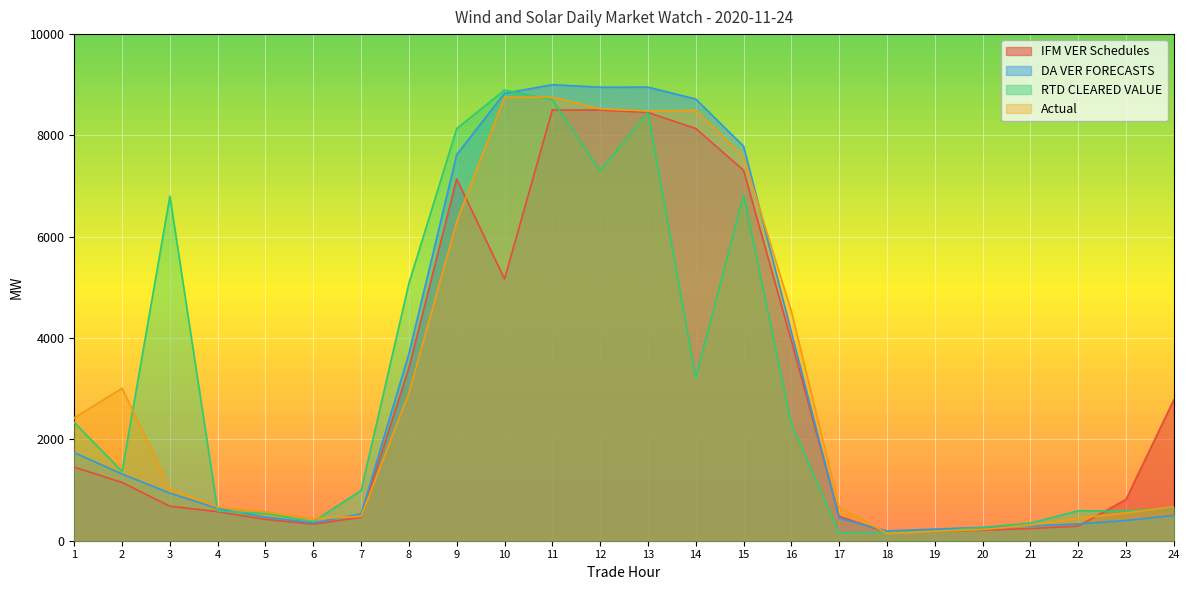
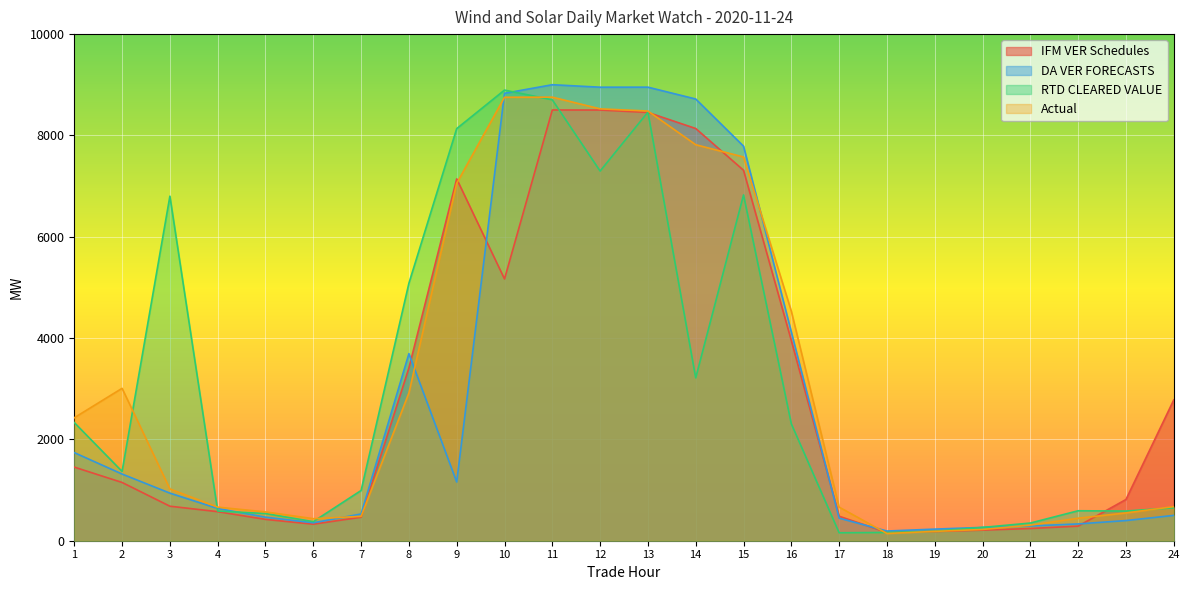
  {
    "IFM VER Schedules": {
      "1": 1500,
      "2": 1100,
      "3": 700,
      "8": 3400,
      "9": 7100,
      "10": 5200,
      "11": 8500,
      "14": 8100,
      "15": 7300,
      "16": 4000,
      "23": 800,
      "24": 2800
    },
    "DA VER FORECASTS": {
      "1": 1700,
      "2": 1300,
      "3": 900,
      "8": 3700,
-     "9": 7600,
+     "9": 1200,
      "10": 8800,
      "11": 9000,
      "12": 9000,
      "13": 9000,
      "14": 8700,
      "15": 7800,
      "16": 4100,
      "23": 400,
      "24": 500
    },
    "RTD CLEARED VALUE": {
      "1": 2300,
      "2": 1400,
      "3": 6800,
      "7": 1000,
      "8": 5100,
      "9": 8100,
      "10": 8900,
      "11": 8700,
      "12": 7300,
      "14": 3200,
      "15": 6800,
      "16": 2300,
      "17": 200,
      "22": 600
    },
    "Actual": {
      "1": 2400,
      "2": 3000,
      "3": 1000,
      "6": 400,
      "8": 2900,
-     "9": 6300,
+     "9": 7100,
      "10": 8800,
      "11": 8800,
-     "14": 8500,
+     "14": 7800,
      "15": 7600,
      "16": 4500,
      "17": 700,
      "22": 400
    }
  }
